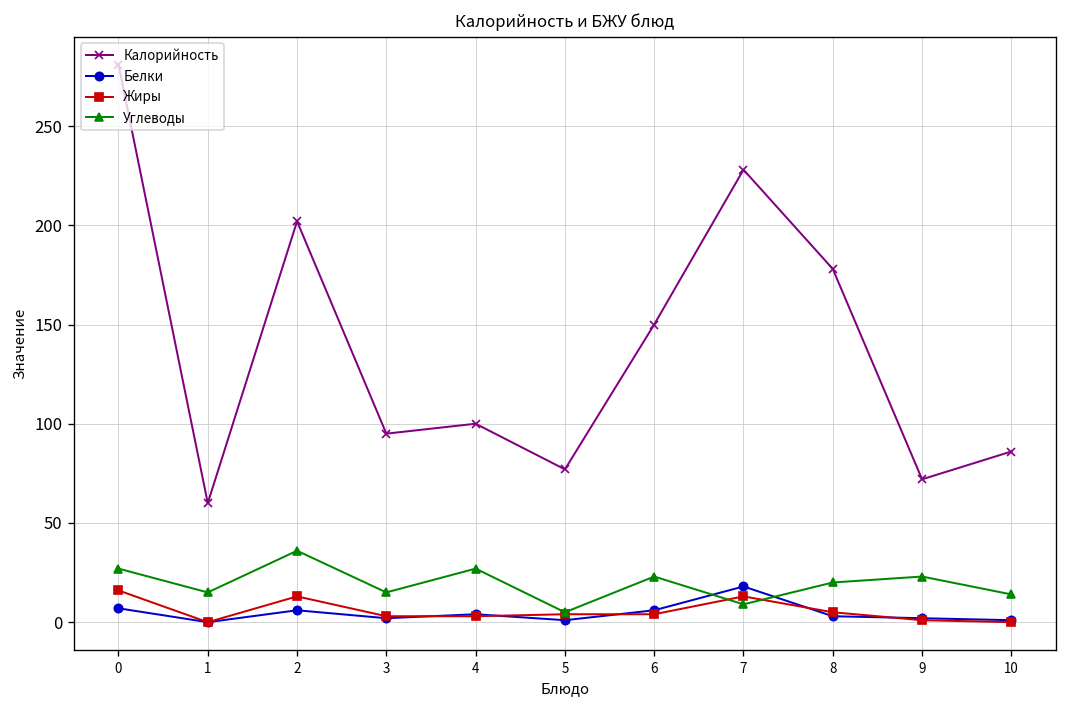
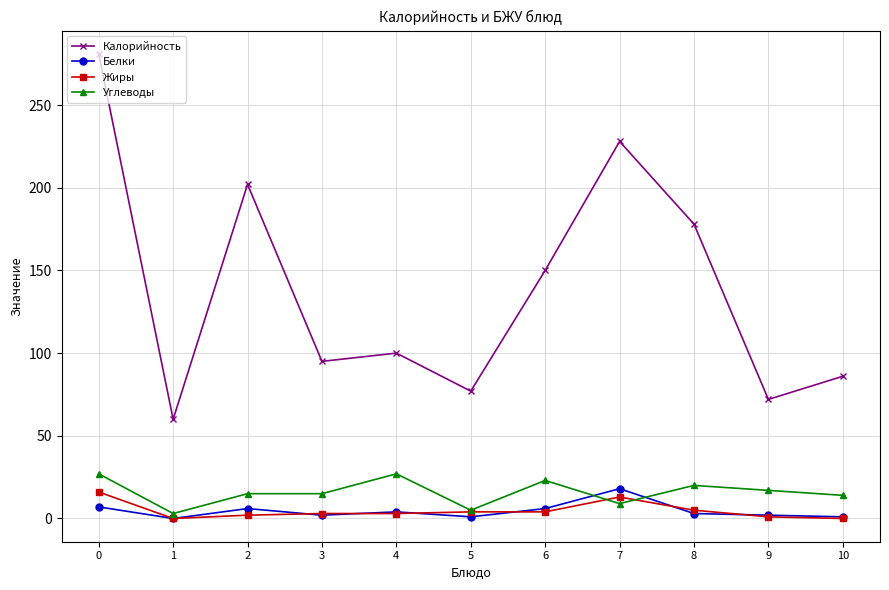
  {
    "Калорийность": {
      "1": 60,
      "2": 202,
      "3": 95,
      "4": 100,
      "5": 77,
      "6": 150,
      "7": 228,
      "8": 178,
      "9": 72,
      "10": 86
    },
    "Белки": {
      "0": 7,
      "2": 6,
      "5": 1,
      "6": 6,
      "7": 18,
      "8": 3
    },
    "Жиры": {
      "0": 16,
-     "2": 13,
+     "2": 2,
      "6": 4,
      "7": 13,
      "8": 5
    },
    "Углеводы": {
      "0": 27,
-     "1": 15,
-     "2": 36,
+     "1": 3,
+     "2": 15,
      "3": 15,
      "4": 27,
      "6": 23,
      "7": 9,
      "8": 20,
-     "9": 23,
+     "9": 17,
      "10": 14
    }
  }
